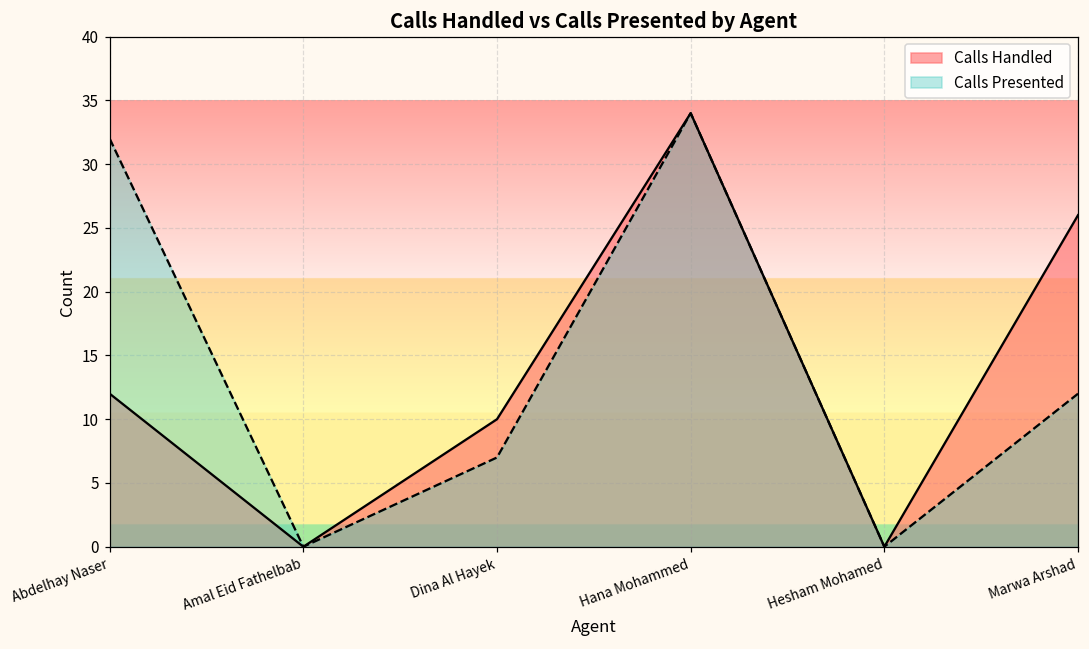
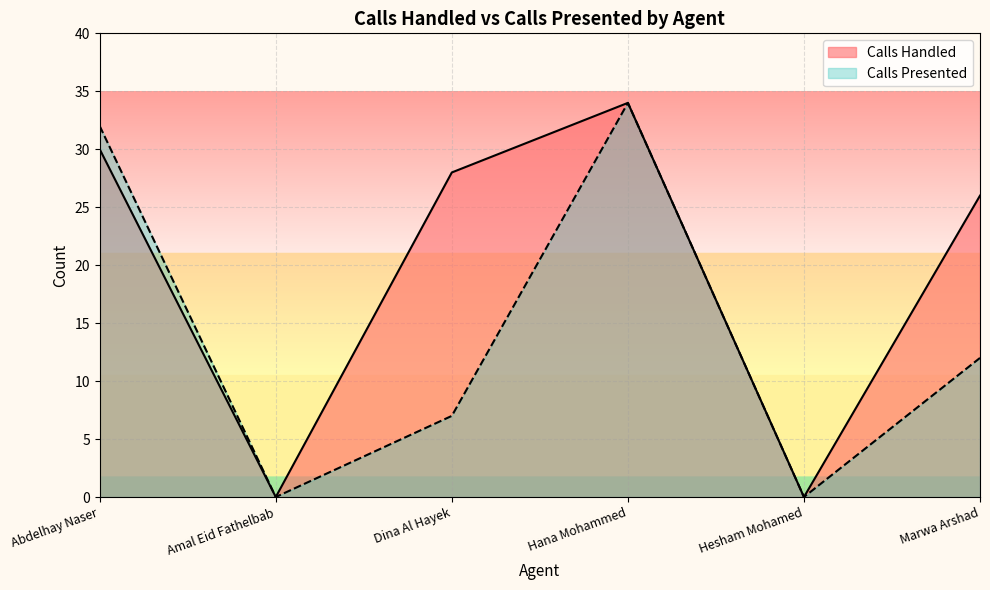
  {
    "Calls Handled": {
-     "Abdelhay Naser": 12,
-     "Dina Al Hayek": 10,
+     "Abdelhay Naser": 30,
+     "Dina Al Hayek": 28,
      "Marwa Arshad": 26
    },
    "Calls Presented": {
      "Abdelhay Naser": 32,
      "Dina Al Hayek": 7,
      "Marwa Arshad": 12
    }
  }
